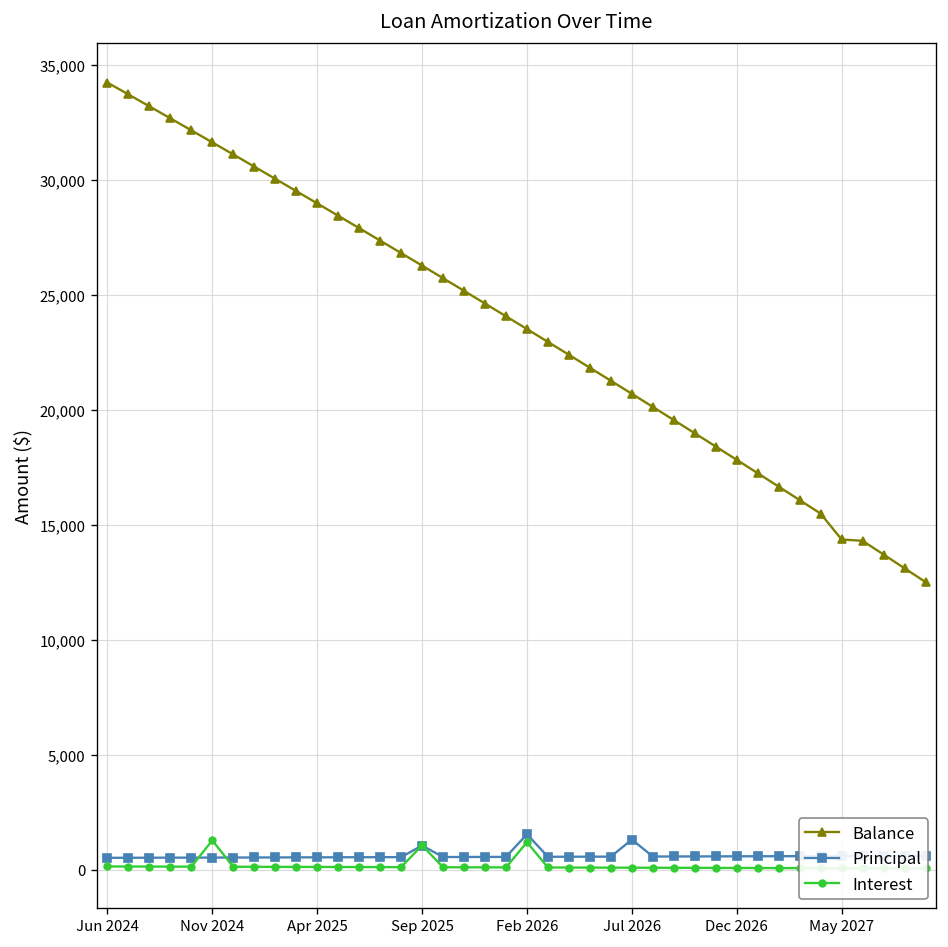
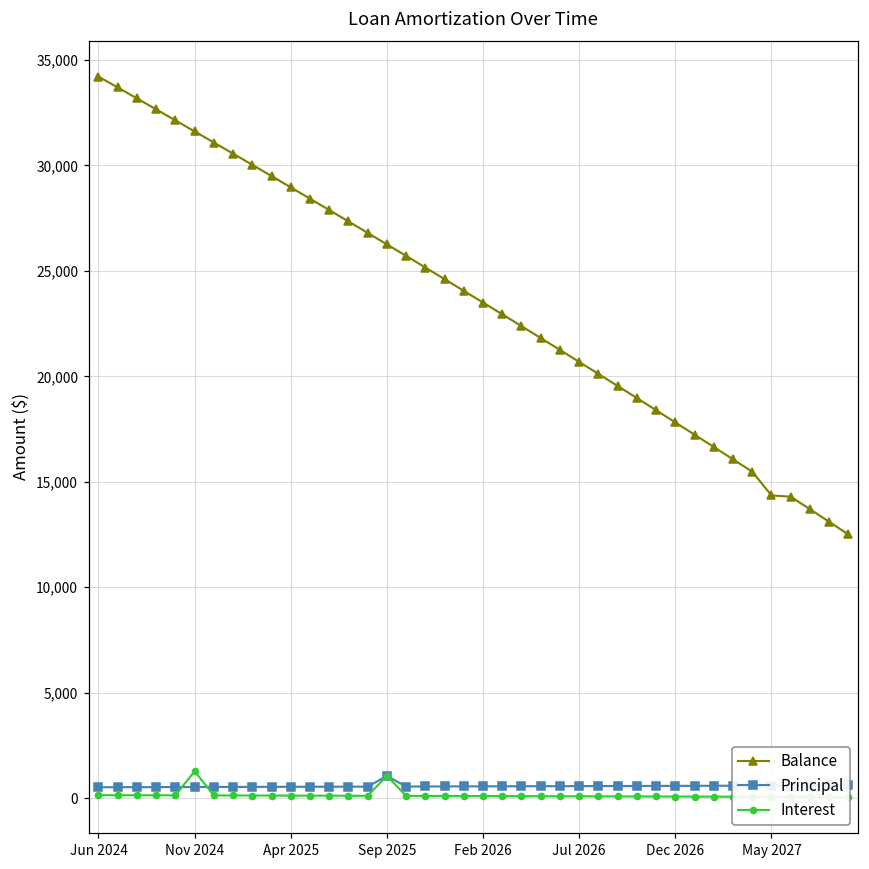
  {
    "Balance": {
      "Jun 2024": "34,200",
      "Nov 2024": "31,600",
      "Apr 2025": "29,000",
      "Sep 2025": "26,300",
      "Feb 2026": "23,500",
      "Jul 2026": "20,700",
      "Dec 2026": "17,800",
      "May 2027": "14,400"
    },
    "Principal": {
      "Jun 2024": "500",
      "Nov 2024": "500",
      "Apr 2025": "500",
-     "Feb 2026": "1,500",
-     "Jul 2026": "1,300",
+     "Feb 2026": "600",
+     "Jul 2026": "600",
      "Dec 2026": "600"
    },
    "Interest": {
      "Jun 2024": "100",
      "Nov 2024": "1,300",
      "Apr 2025": "100",
-     "Feb 2026": "1,200",
+     "Feb 2026": "100",
      "Jul 2026": "100",
      "Dec 2026": "100"
    }
  }
